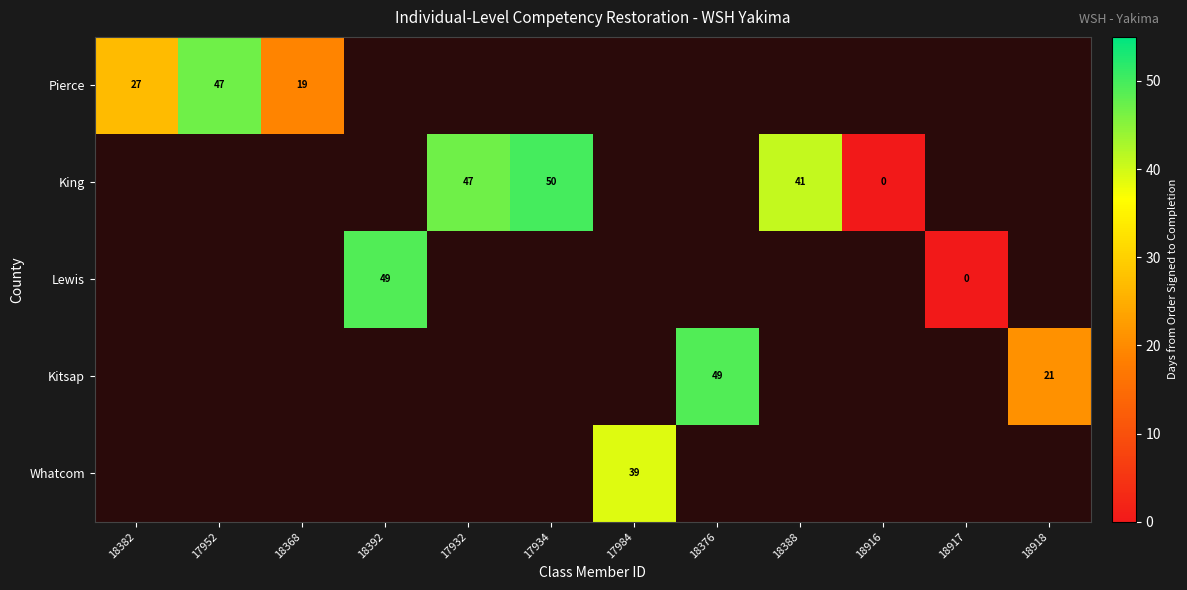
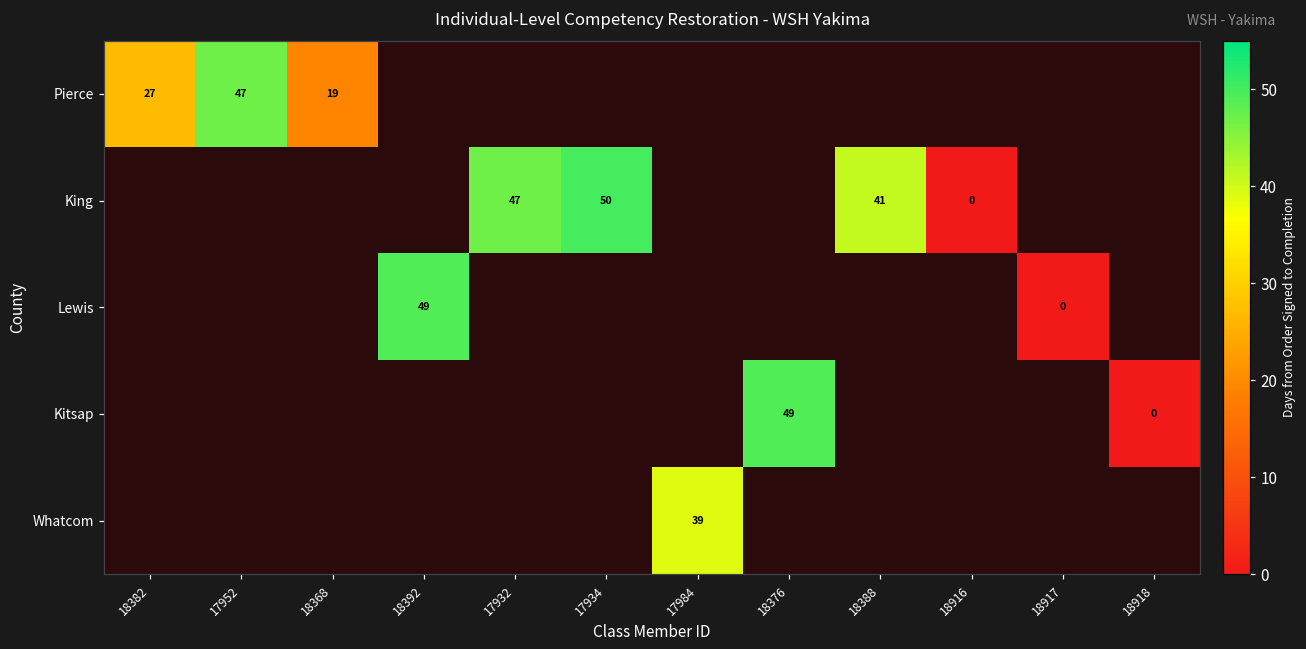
  {
    "Pierce": {
      "18382": 27,
      "17952": 47,
      "18368": 19
    },
    "King": {
      "17932": 47,
      "17934": 50,
      "18388": 41,
      "18916": 0
    },
    "Lewis": {
      "18392": 49,
      "18917": 0
    },
    "Kitsap": {
      "18376": 49,
-     "18918": 21
+     "18918": 0
    },
    "Whatcom": {
      "17984": 39
    }
  }
